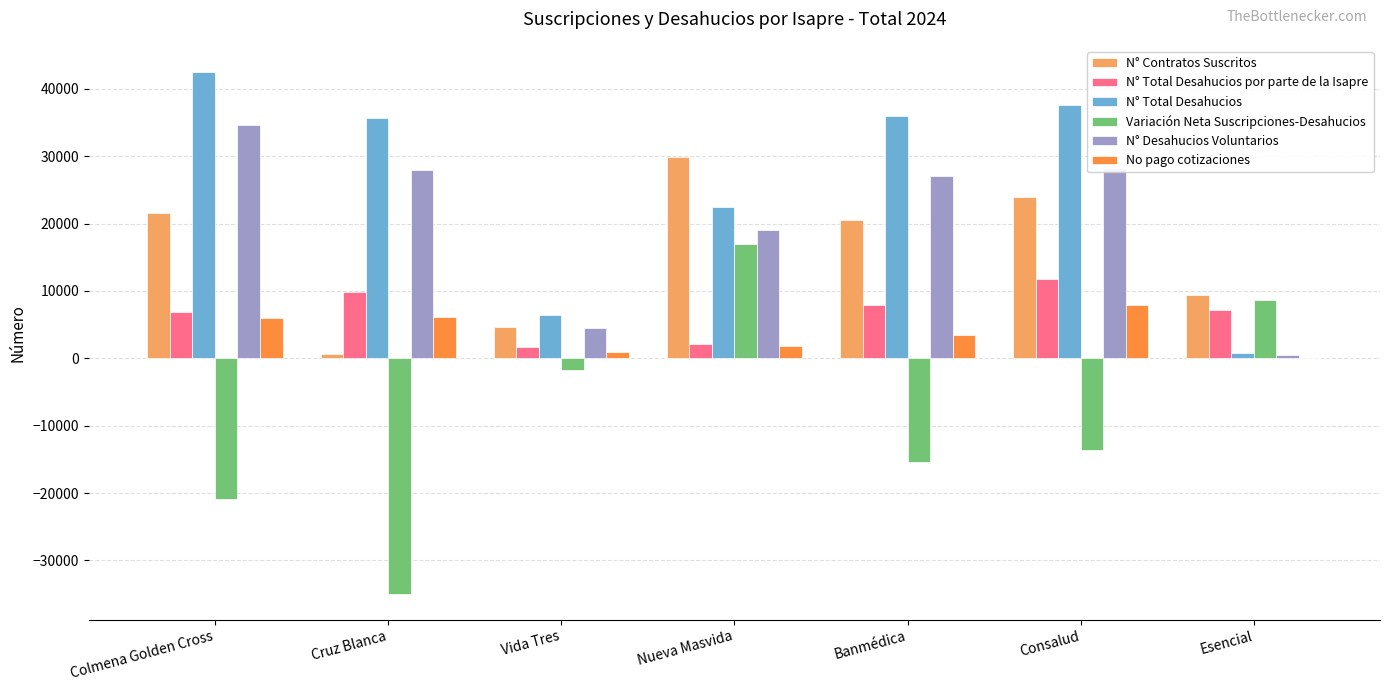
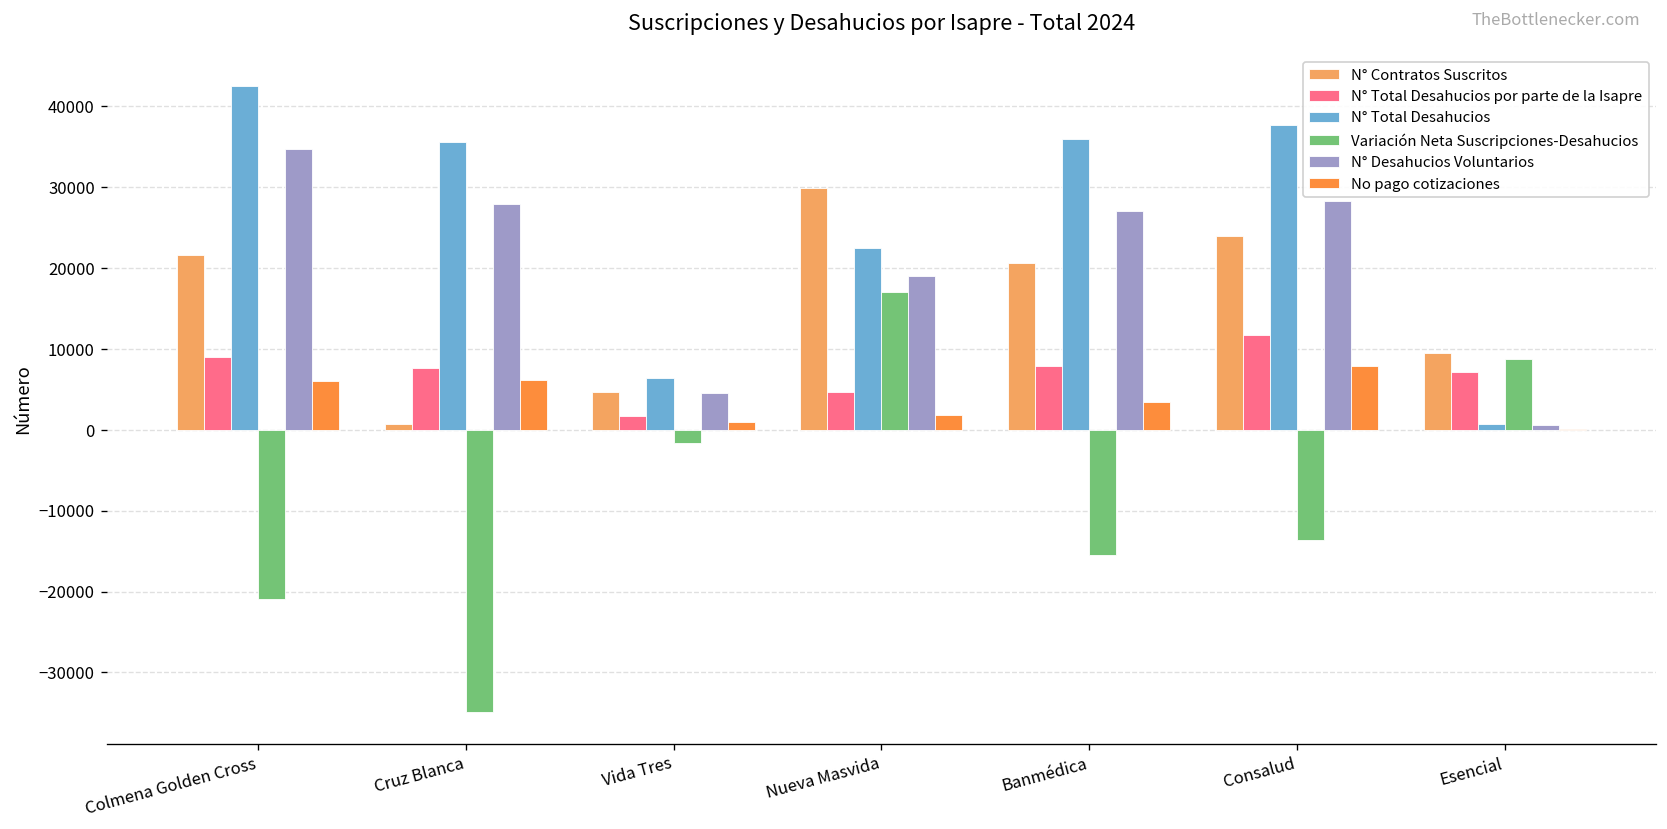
  {
    "N° Total Desahucios por parte de la Isapre": {
-     "Colmena Golden Cross": 7000,
-     "Cruz Blanca": 10000,
+     "Colmena Golden Cross": 9000,
+     "Cruz Blanca": 8000,
      "Vida Tres": 2000,
-     "Nueva Masvida": 2000,
+     "Nueva Masvida": 5000,
      "Banmédica": 8000,
      "Consalud": 12000,
      "Esencial": 7000
    },
    "Variación Neta Suscripciones-Desahucios": {
      "Colmena Golden Cross": -21000,
      "Cruz Blanca": -35000,
      "Vida Tres": -2000,
      "Nueva Masvida": 17000,
      "Banmédica": -15000,
      "Consalud": -14000,
      "Esencial": 9000
    }
  }
